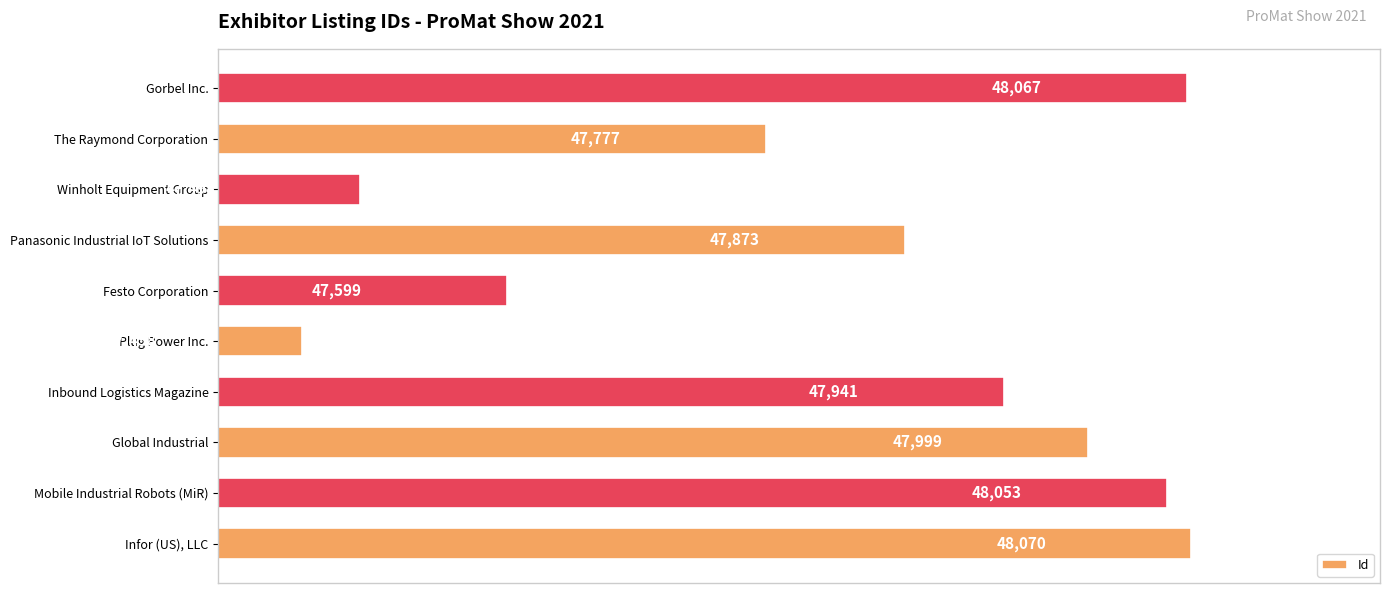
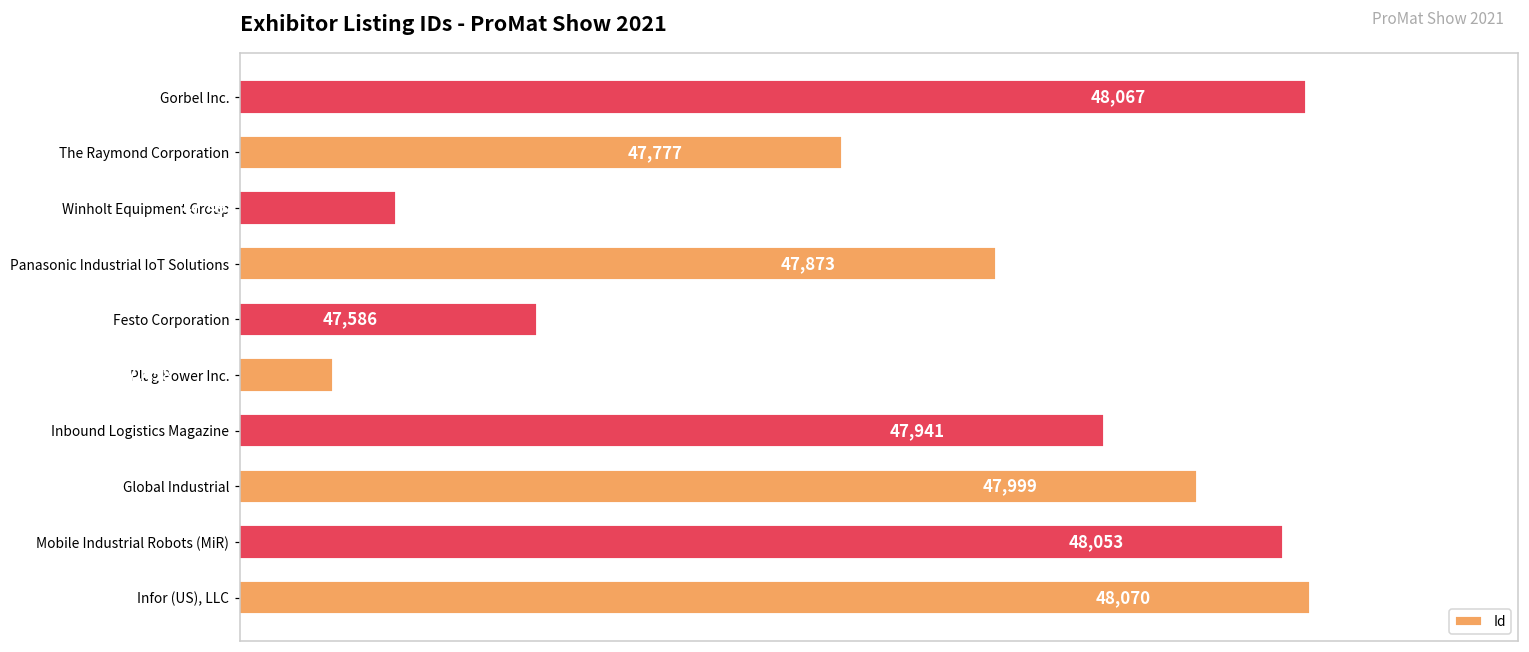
  {
    "Gorbel Inc.": "48,067",
    "The Raymond Corporation": "47,777",
    "Panasonic Industrial IoT Solutions": "47,873",
-   "Festo Corporation": "47,599",
+   "Festo Corporation": "47,586",
    "Inbound Logistics Magazine": "47,941",
    "Global Industrial": "47,999",
    "Mobile Industrial Robots (MiR)": "48,053",
    "Infor (US), LLC": "48,070"
  }
